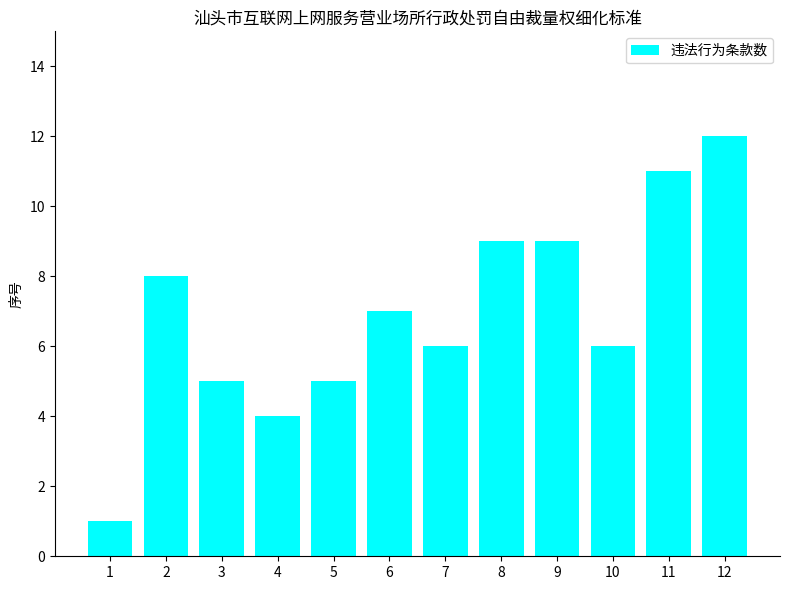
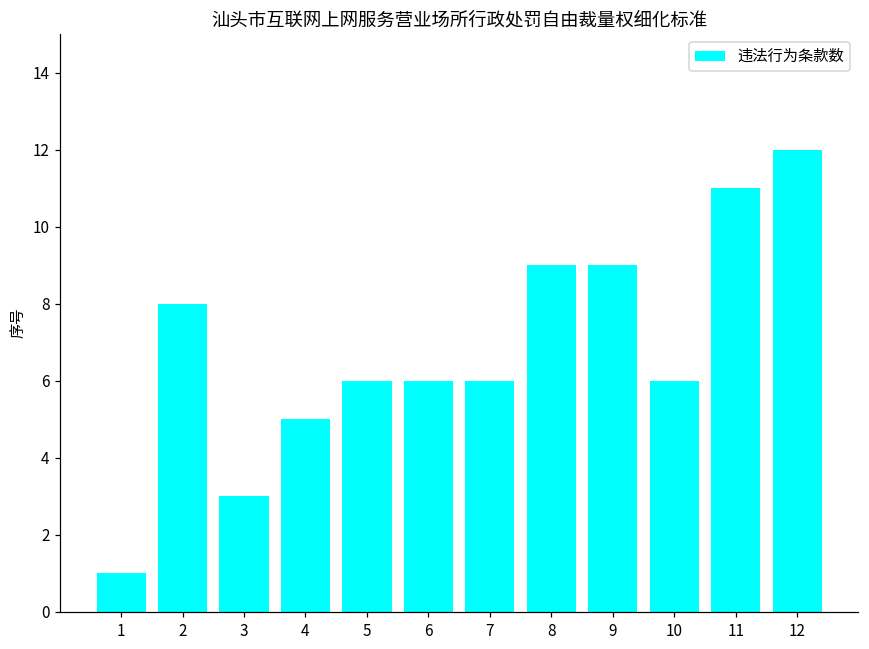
  {
    "1": 1,
    "2": 8,
-   "3": 5,
-   "4": 4,
-   "5": 5,
-   "6": 7,
+   "3": 3,
+   "4": 5,
+   "5": 6,
+   "6": 6,
    "7": 6,
    "8": 9,
    "9": 9,
    "10": 6,
    "11": 11,
    "12": 12
  }
